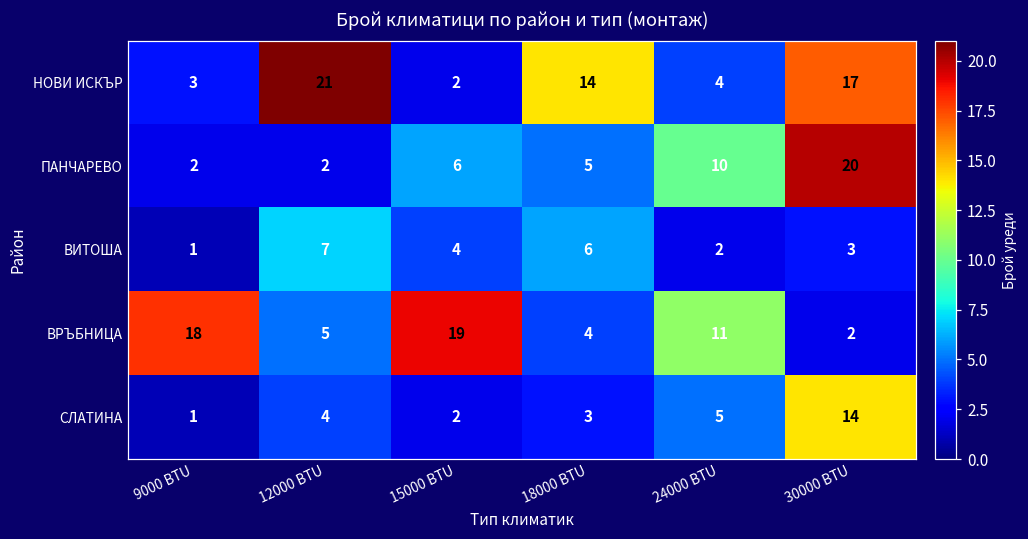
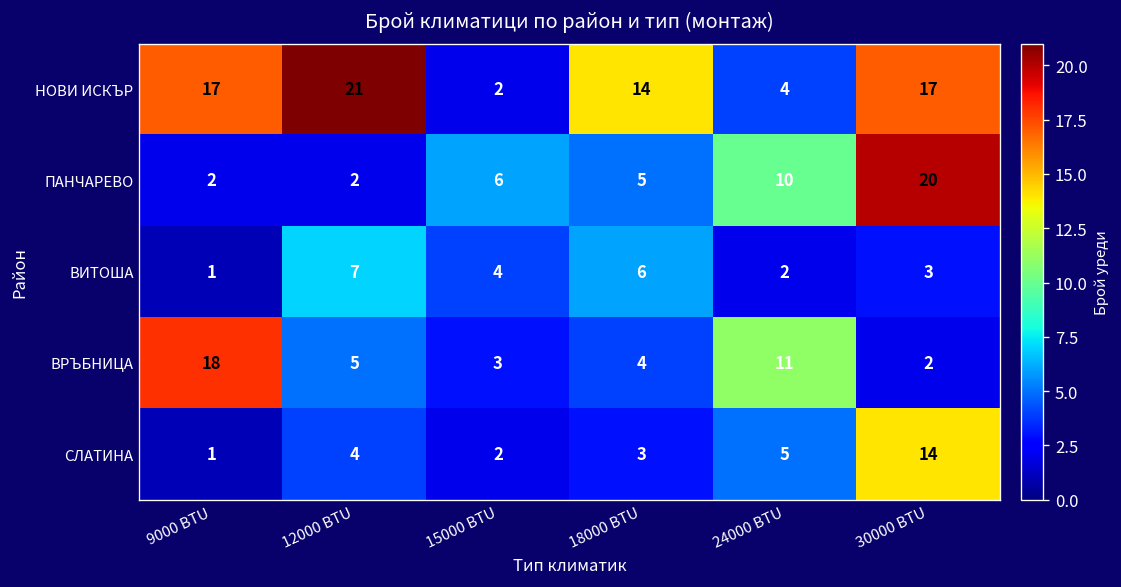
  {
    "НОВИ ИСКЪР": {
-     "9000 BTU": 3,
+     "9000 BTU": 17,
      "12000 BTU": 21,
      "15000 BTU": 2,
      "18000 BTU": 14,
      "24000 BTU": 4,
      "30000 BTU": 17
    },
    "ПАНЧАРЕВО": {
      "9000 BTU": 2,
      "12000 BTU": 2,
      "15000 BTU": 6,
      "18000 BTU": 5,
      "24000 BTU": 10,
      "30000 BTU": 20
    },
    "ВИТОША": {
      "9000 BTU": 1,
      "12000 BTU": 7,
      "15000 BTU": 4,
      "18000 BTU": 6,
      "24000 BTU": 2,
      "30000 BTU": 3
    },
    "ВРЪБНИЦА": {
      "9000 BTU": 18,
      "12000 BTU": 5,
-     "15000 BTU": 19,
+     "15000 BTU": 3,
      "18000 BTU": 4,
      "24000 BTU": 11,
      "30000 BTU": 2
    },
    "СЛАТИНА": {
      "9000 BTU": 1,
      "12000 BTU": 4,
      "15000 BTU": 2,
      "18000 BTU": 3,
      "24000 BTU": 5,
      "30000 BTU": 14
    }
  }
